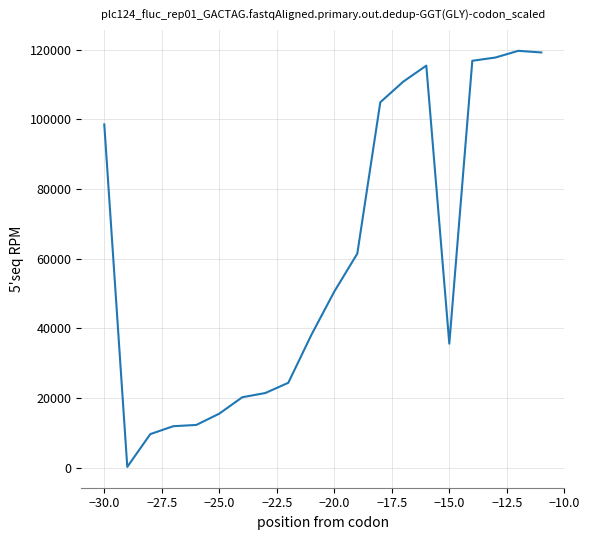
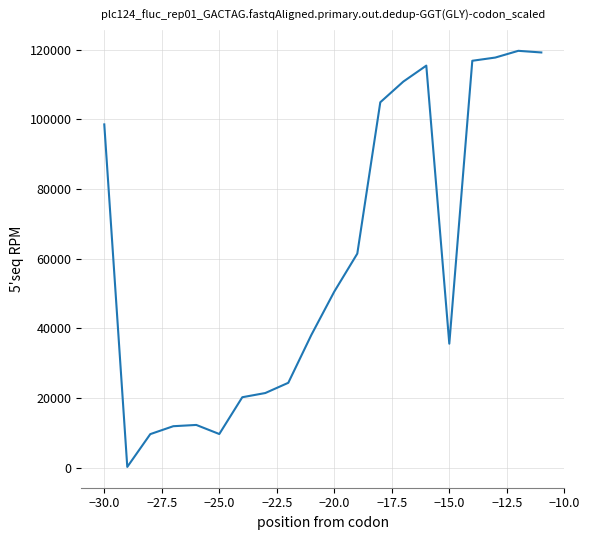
  {
    "−30.0": 99000,
-   "−25.0": 16000,
+   "−25.0": 10000,
    "−20.0": 51000,
    "−15.0": 36000
  }
